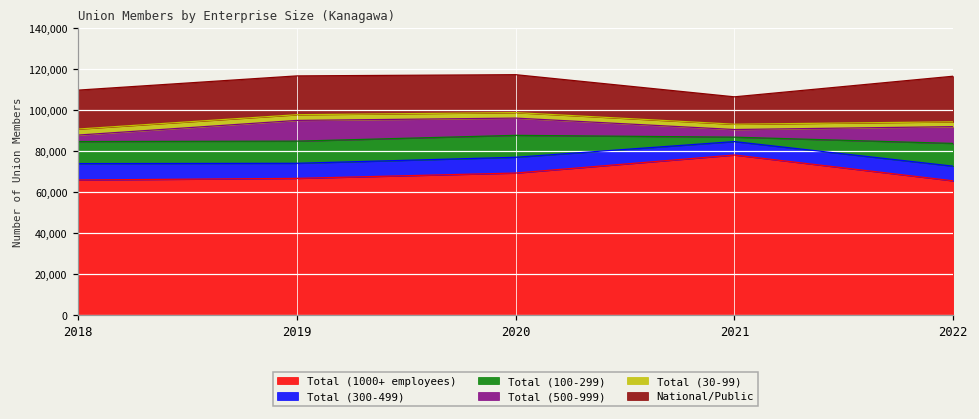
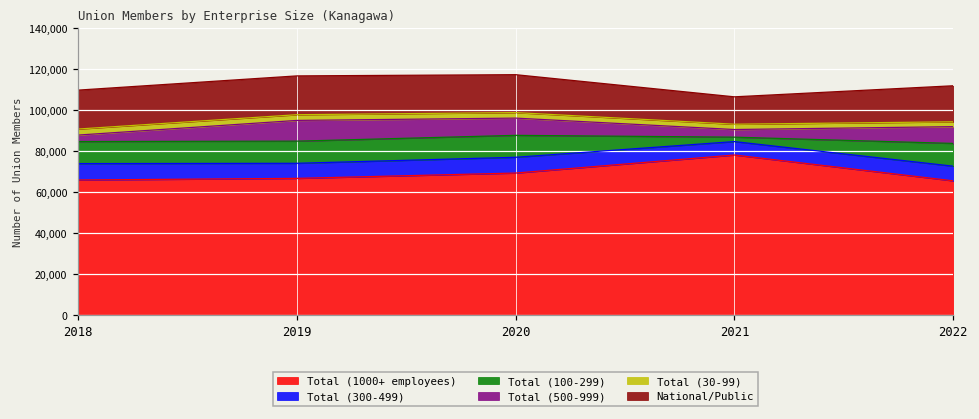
  {
    "Total (1000+ employees)": {
      "2018": "66,000",
      "2019": "67,000",
      "2020": "69,000",
      "2021": "78,000",
      "2022": "66,000"
    },
    "Total (300-499)": {
      "2018": "8,000",
      "2019": "7,000",
      "2020": "8,000",
      "2021": "7,000",
      "2022": "7,000"
    },
    "Total (100-299)": {
      "2018": "11,000",
      "2019": "11,000",
      "2020": "11,000",
      "2021": "2,000",
      "2022": "11,000"
    },
    "Total (500-999)": {
      "2018": "3,000",
      "2019": "10,000",
      "2020": "8,000",
      "2021": "4,000",
      "2022": "8,000"
    },
    "Total (30-99)": {
      "2018": "3,000",
      "2019": "3,000",
      "2020": "3,000",
      "2021": "3,000",
      "2022": "2,000"
    },
    "National/Public": {
      "2018": "19,000",
      "2019": "19,000",
      "2020": "19,000",
      "2021": "13,000",
-     "2022": "22,000"
+     "2022": "18,000"
    }
  }
